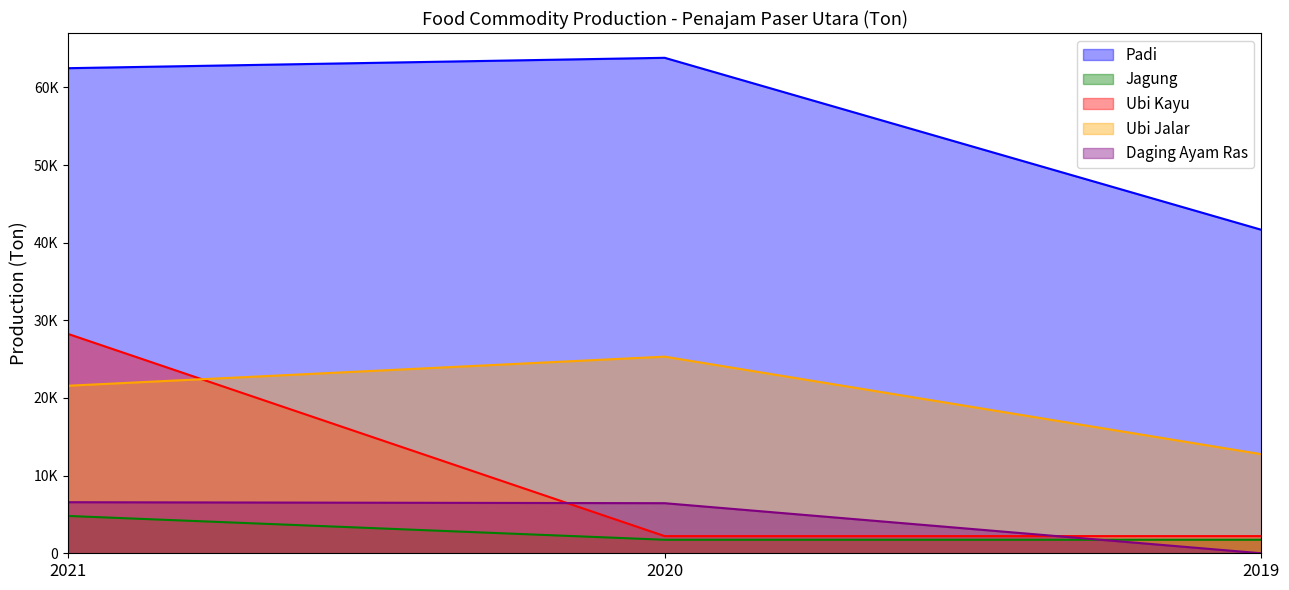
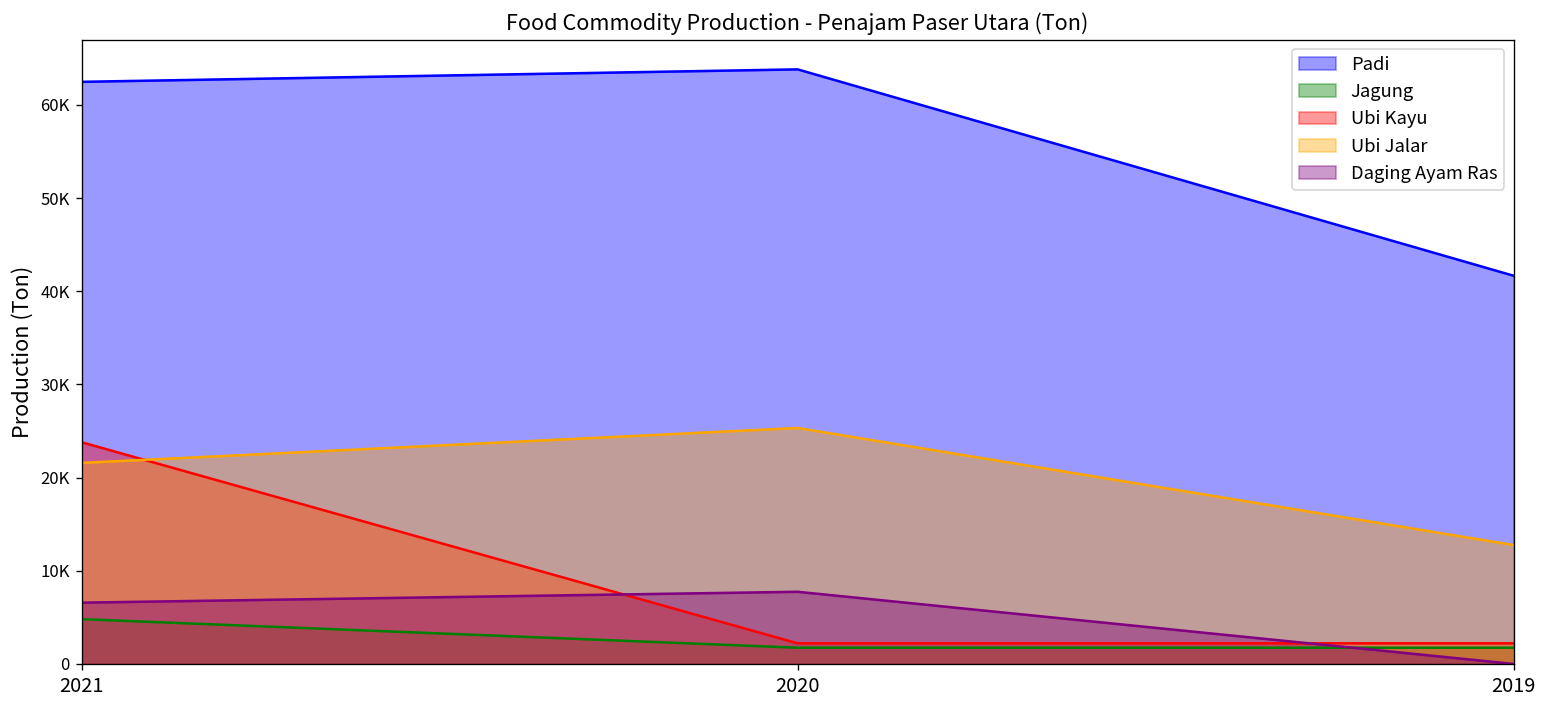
  {
    "Padi": {
      "2021": 62000,
      "2020": 64000,
      "2019": 42000
    },
    "Jagung": {
      "2021": 5000,
      "2020": 2000,
      "2019": 2000
    },
    "Ubi Kayu": {
-     "2021": 28000,
+     "2021": 24000,
      "2020": 2000,
      "2019": 2000
    },
    "Ubi Jalar": {
      "2021": 22000,
      "2020": 25000,
      "2019": 13000
    },
    "Daging Ayam Ras": {
      "2021": 7000,
-     "2020": 6000,
+     "2020": 8000,
      "2019": 0
    }
  }
